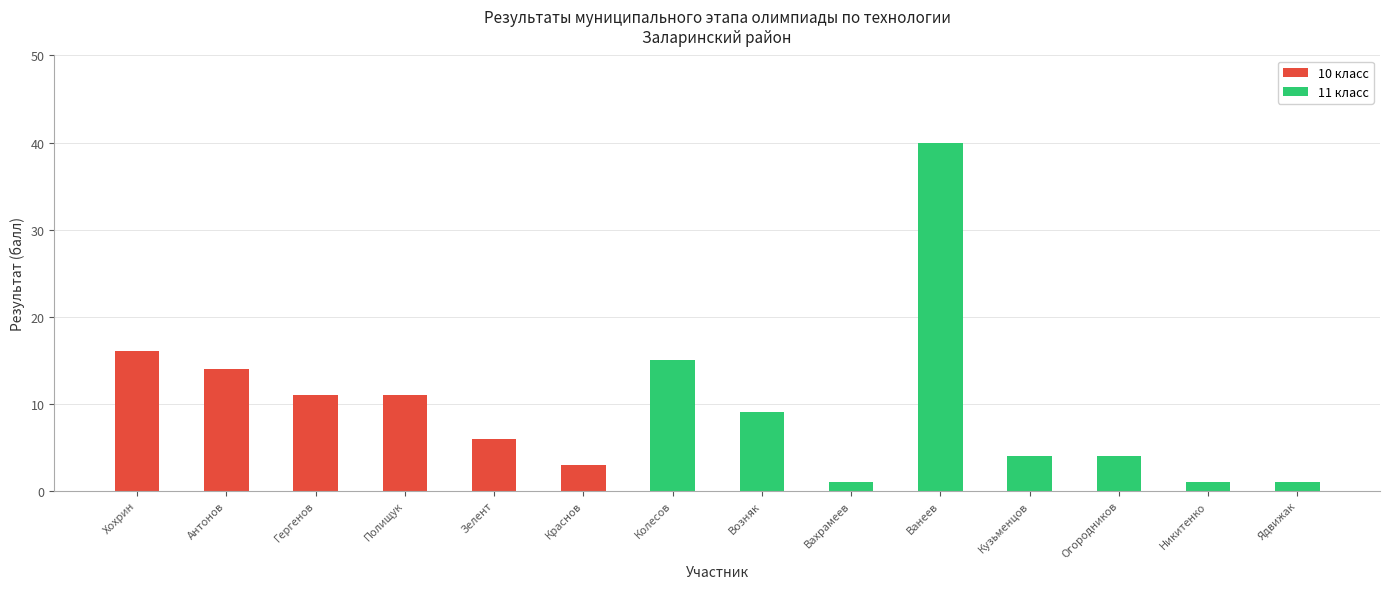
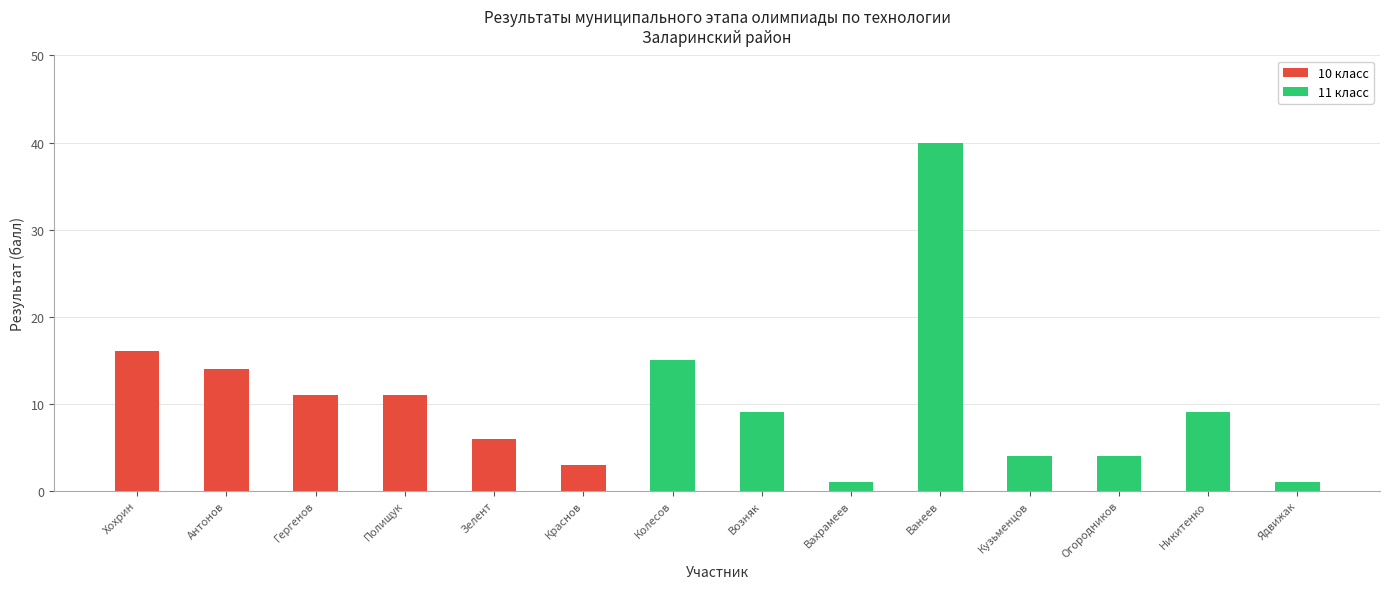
  {
    "10 класс": {
      "Хохрин": 16,
      "Антонов": 14,
      "Гергенов": 11,
      "Полищук": 11,
      "Зелент": 6,
      "Краснов": 3
    },
    "11 класс": {
      "Колесов": 15,
      "Возняк": 9,
      "Вахрамеев": 1,
      "Ванеев": 40,
      "Кузьменцов": 4,
      "Огородников": 4,
-     "Никитенко": 1,
+     "Никитенко": 9,
      "Ядвижак": 1
    }
  }
